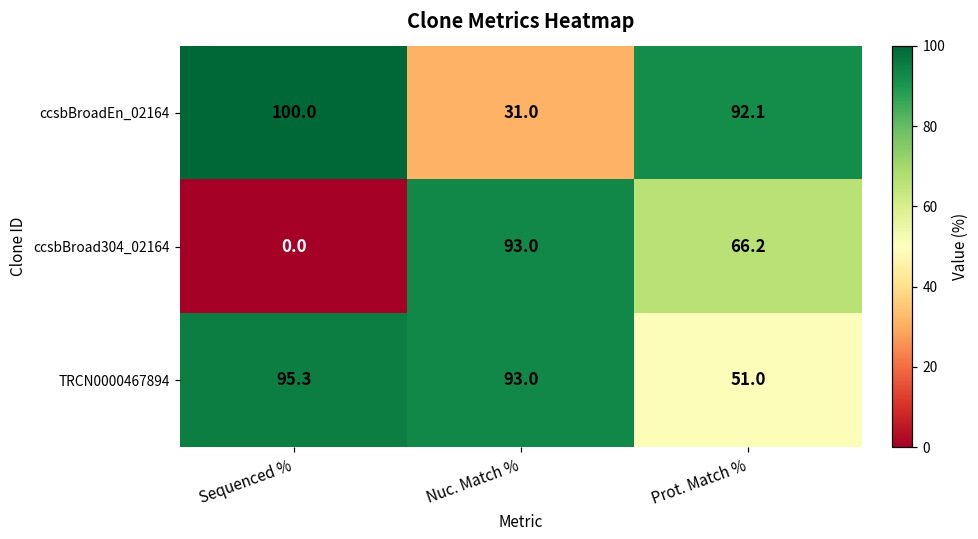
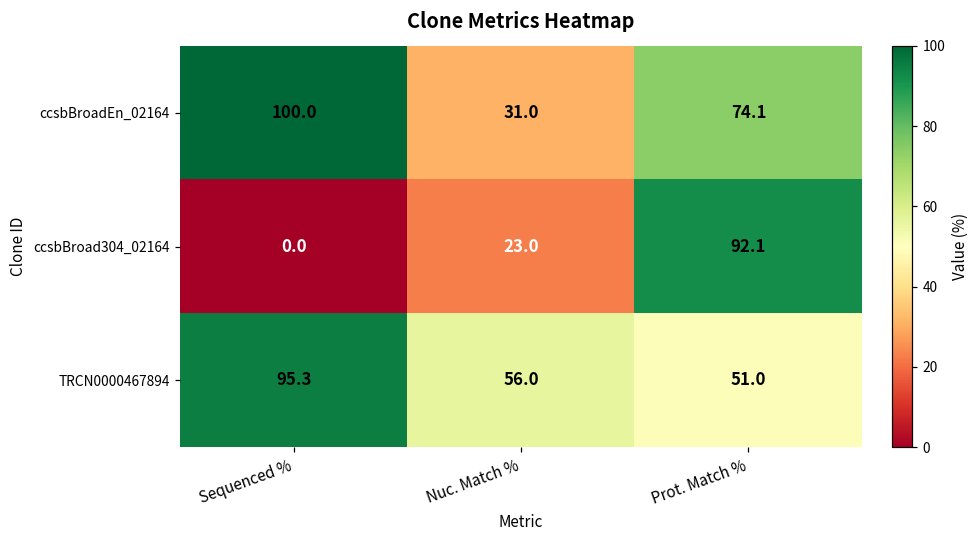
  {
    "ccsbBroadEn_02164": {
      "Sequenced %": 100.0,
      "Nuc. Match %": 31.0,
-     "Prot. Match %": 92.1
+     "Prot. Match %": 74.1
    },
    "ccsbBroad304_02164": {
      "Sequenced %": 0.0,
-     "Nuc. Match %": 93.0,
-     "Prot. Match %": 66.2
+     "Nuc. Match %": 23.0,
+     "Prot. Match %": 92.1
    },
    "TRCN0000467894": {
      "Sequenced %": 95.3,
-     "Nuc. Match %": 93.0,
+     "Nuc. Match %": 56.0,
      "Prot. Match %": 51.0
    }
  }
